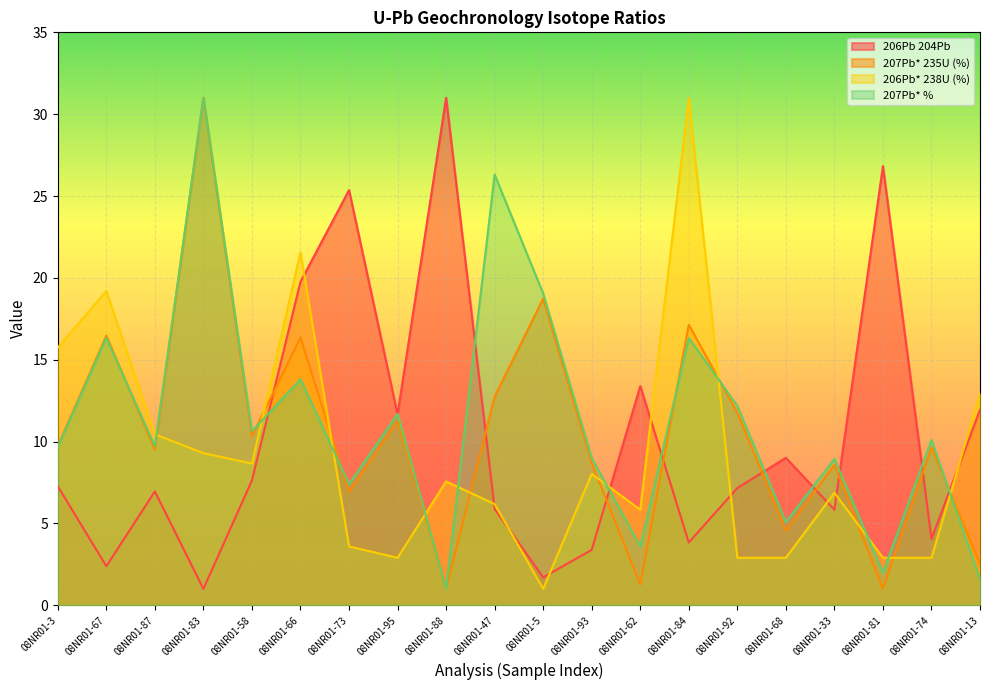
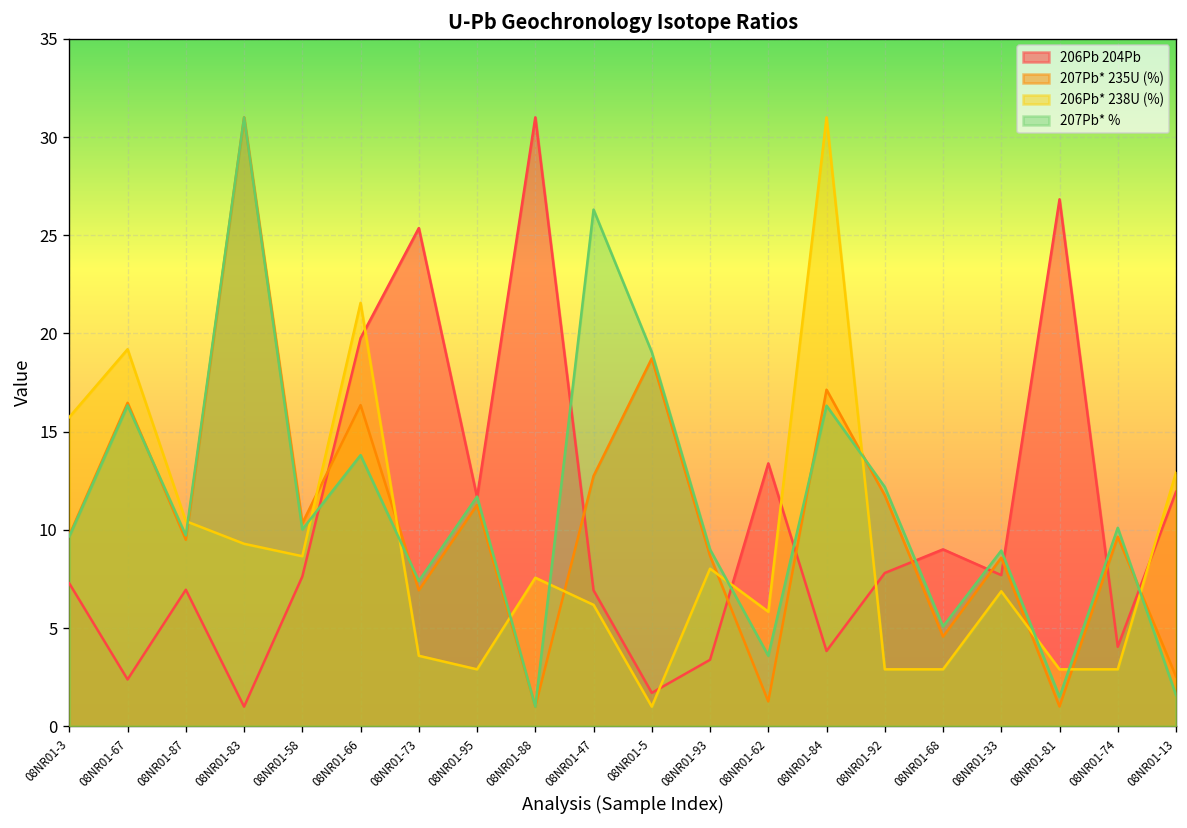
  {
    "206Pb 204Pb": {
      "08NR01-3": 7.3,
      "08NR01-67": 2.4,
      "08NR01-87": 7.0,
      "08NR01-83": 1.0,
      "08NR01-58": 7.6,
      "08NR01-66": 19.8,
      "08NR01-73": 25.4,
      "08NR01-88": 31.0,
-     "08NR01-47": 5.9,
+     "08NR01-47": 6.9,
      "08NR01-5": 1.7,
      "08NR01-93": 3.4,
      "08NR01-62": 13.4,
      "08NR01-84": 3.8,
-     "08NR01-92": 7.2,
+     "08NR01-92": 7.8,
      "08NR01-68": 9.0,
-     "08NR01-33": 5.8,
+     "08NR01-33": 7.7,
      "08NR01-81": 26.8,
      "08NR01-74": 4.0,
      "08NR01-13": 11.9
    },
    "207Pb* %": {
      "08NR01-87": 9.7,
-     "08NR01-58": 10.6,
+     "08NR01-58": 10.0,
      "08NR01-66": 13.8,
      "08NR01-73": 7.4,
      "08NR01-47": 26.3,
      "08NR01-5": 19.0,
      "08NR01-93": 9.0,
      "08NR01-62": 3.6,
      "08NR01-84": 16.3,
      "08NR01-92": 12.2,
      "08NR01-68": 5.1,
      "08NR01-33": 8.9,
-     "08NR01-81": 2.0,
+     "08NR01-81": 1.5,
      "08NR01-74": 10.1,
      "08NR01-13": 1.6
    }
  }
